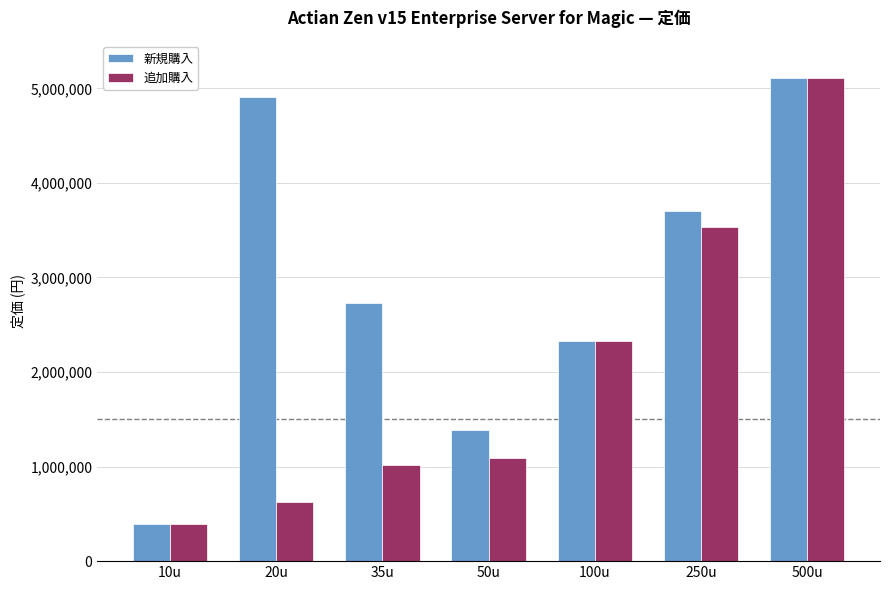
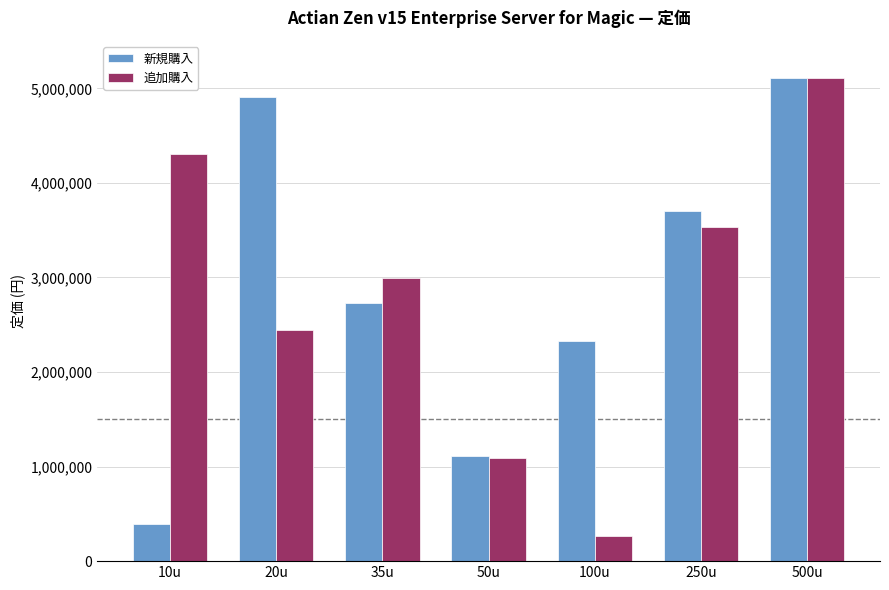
  {
    "新規購入": {
      "10u": "400,000",
      "20u": "4,900,000",
      "35u": "2,700,000",
-     "50u": "1,400,000",
+     "50u": "1,100,000",
      "100u": "2,300,000",
      "250u": "3,700,000",
      "500u": "5,100,000"
    },
    "追加購入": {
-     "10u": "400,000",
-     "20u": "600,000",
-     "35u": "1,000,000",
+     "10u": "4,300,000",
+     "20u": "2,400,000",
+     "35u": "3,000,000",
      "50u": "1,100,000",
-     "100u": "2,300,000",
+     "100u": "300,000",
      "250u": "3,500,000",
      "500u": "5,100,000"
    }
  }
